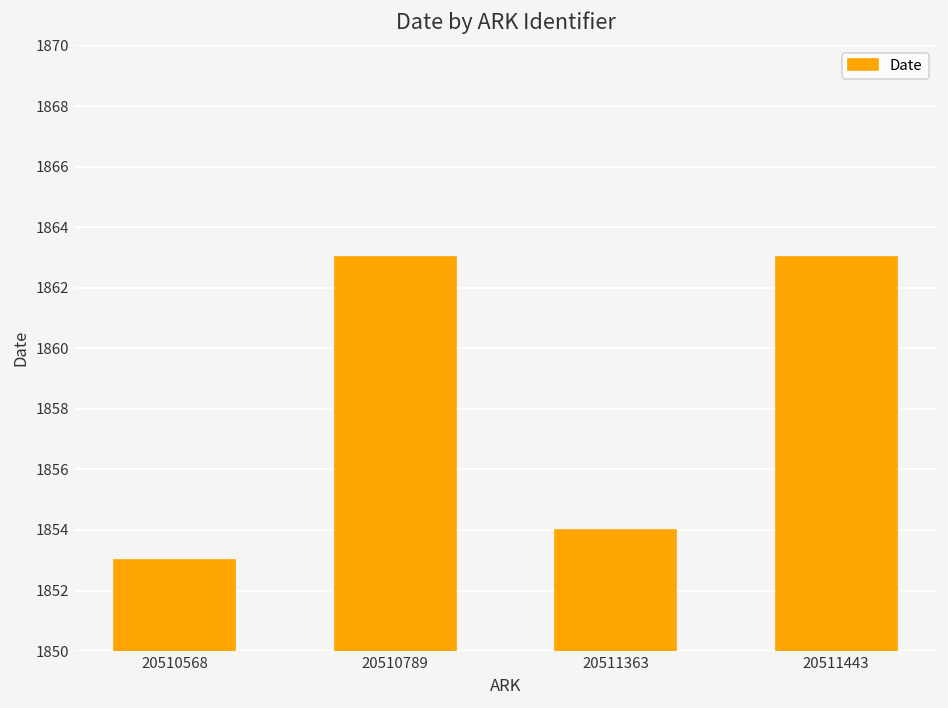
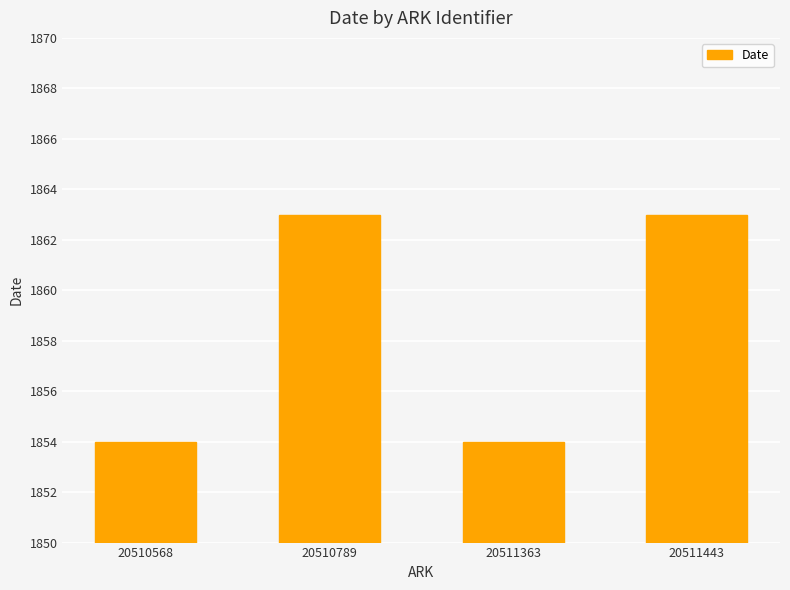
  {
-   "20510568": 1853,
+   "20510568": 1854,
    "20510789": 1863,
    "20511363": 1854,
    "20511443": 1863
  }
